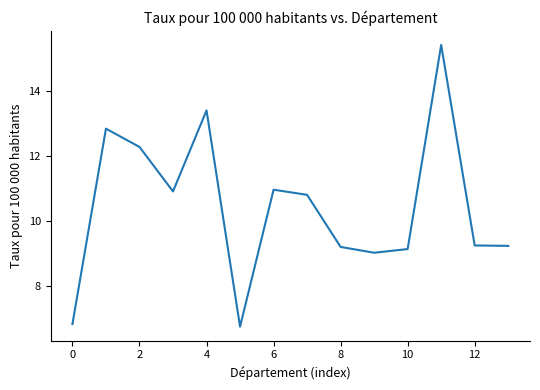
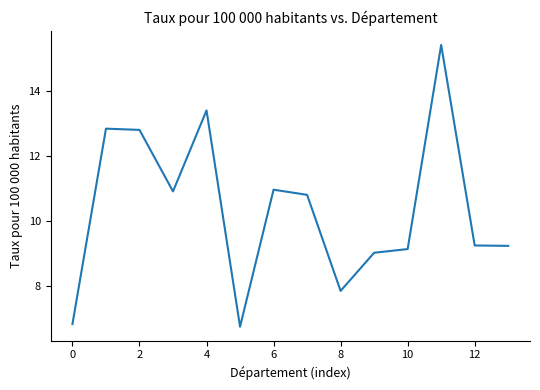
  {
    "0": 6.8,
-   "2": 12.3,
+   "2": 12.8,
    "4": 13.4,
    "6": 11.0,
-   "8": 9.2,
+   "8": 7.9,
    "10": 9.1,
    "12": 9.3
  }
